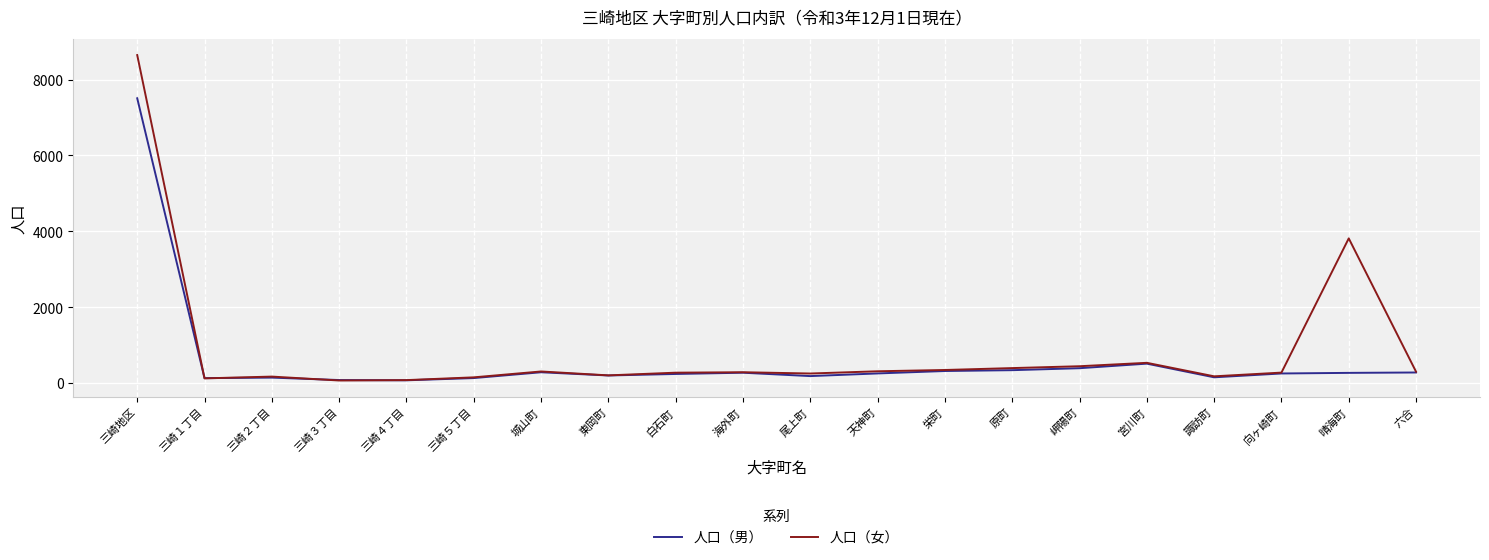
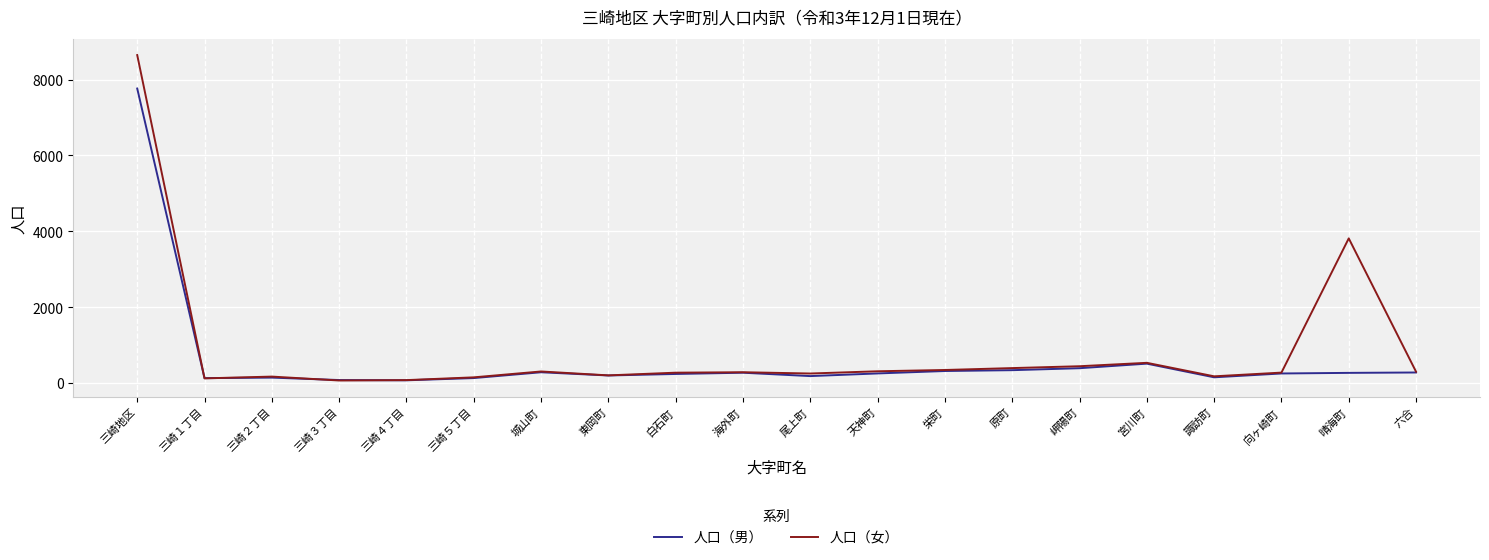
  {
    "人口（男）": {
-     "三崎地区": 7500,
+     "三崎地区": 7800,
      "尾上町": 200,
      "晴海町": 300
    },
    "人口（女）": {
      "三崎地区": 8600,
      "尾上町": 300,
      "晴海町": 3800
    }
  }
